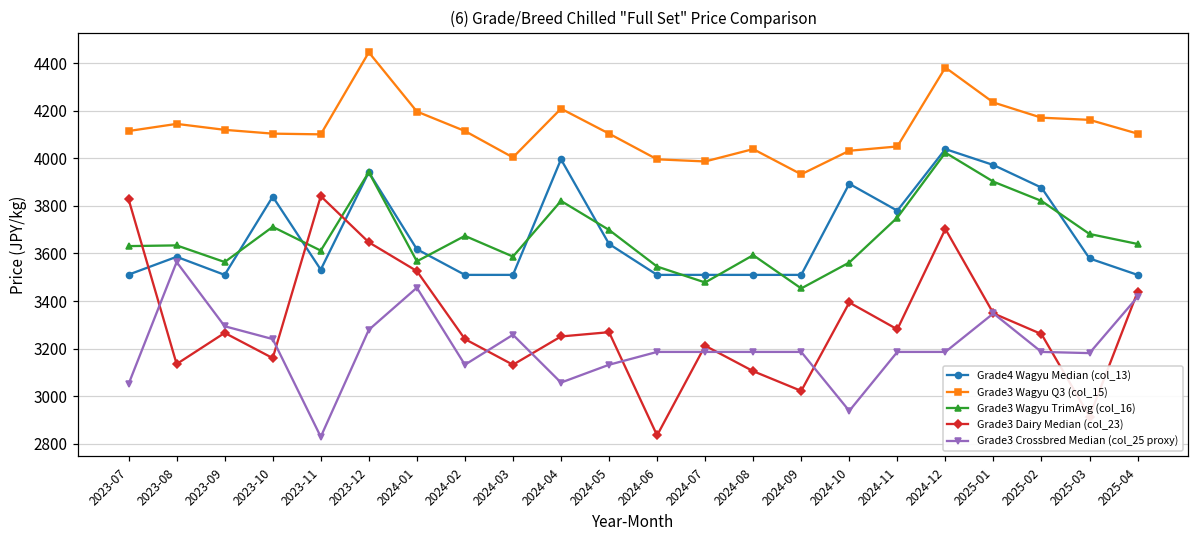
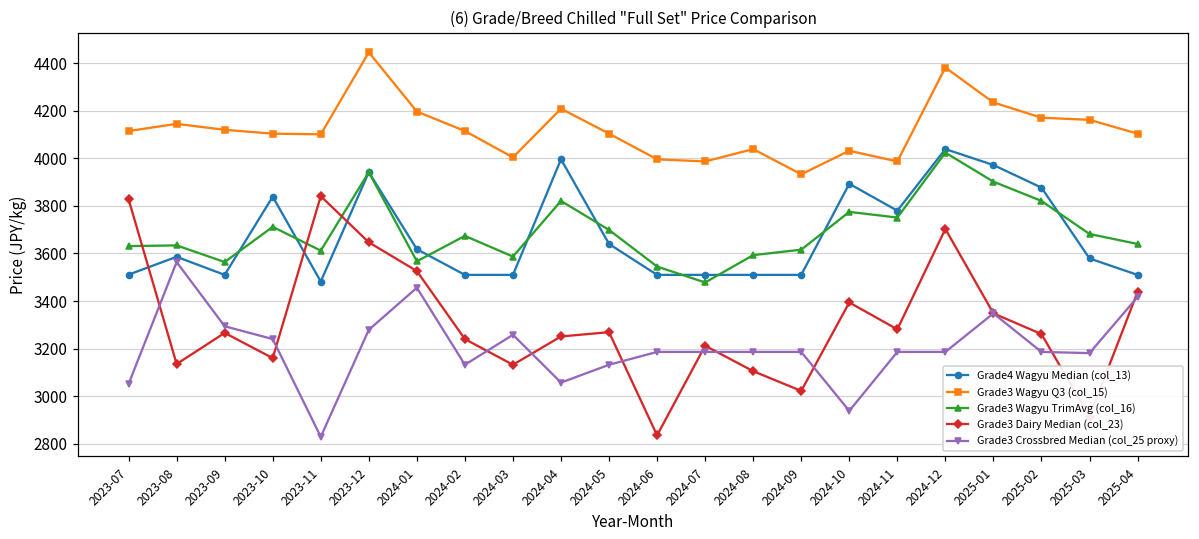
  {
    "Grade4 Wagyu Median (col_13)": {
      "2023-07": 3510,
      "2023-08": 3590,
      "2023-09": 3510,
      "2023-10": 3840,
-     "2023-11": 3530,
+     "2023-11": 3480,
      "2024-01": 3620,
      "2024-02": 3510,
      "2024-03": 3510,
      "2024-04": 4000,
      "2024-05": 3640,
      "2024-06": 3510,
      "2024-07": 3510,
      "2024-08": 3510,
      "2024-09": 3510,
      "2024-10": 3890,
      "2024-11": 3780,
      "2024-12": 4040,
      "2025-01": 3970,
      "2025-02": 3880,
      "2025-03": 3580,
      "2025-04": 3510
    },
    "Grade3 Wagyu Q3 (col_15)": {
      "2023-07": 4120,
      "2023-08": 4150,
      "2023-09": 4120,
      "2023-10": 4100,
      "2023-11": 4100,
      "2023-12": 4450,
      "2024-01": 4200,
      "2024-02": 4120,
      "2024-03": 4000,
      "2024-04": 4210,
      "2024-05": 4100,
      "2024-06": 4000,
      "2024-07": 3990,
      "2024-08": 4040,
      "2024-09": 3930,
      "2024-10": 4030,
-     "2024-11": 4050,
+     "2024-11": 3990,
      "2024-12": 4380,
      "2025-01": 4240,
      "2025-02": 4170,
      "2025-03": 4160,
      "2025-04": 4100
    },
    "Grade3 Wagyu TrimAvg (col_16)": {
      "2023-07": 3630,
      "2023-08": 3630,
      "2023-09": 3560,
      "2023-10": 3710,
      "2023-11": 3610,
      "2024-01": 3570,
      "2024-02": 3670,
      "2024-03": 3590,
      "2024-04": 3820,
      "2024-05": 3700,
      "2024-06": 3550,
      "2024-07": 3480,
      "2024-08": 3590,
-     "2024-09": 3450,
-     "2024-10": 3560,
+     "2024-09": 3620,
+     "2024-10": 3780,
      "2024-11": 3750,
      "2024-12": 4020,
      "2025-01": 3900,
      "2025-02": 3820,
      "2025-03": 3680,
      "2025-04": 3640
    },
    "Grade3 Dairy Median (col_23)": {
      "2023-07": 3830,
      "2023-08": 3140,
      "2023-09": 3270,
      "2023-10": 3160,
      "2023-11": 3840,
      "2023-12": 3650,
      "2024-01": 3530,
      "2024-02": 3240,
      "2024-03": 3130,
      "2024-04": 3250,
      "2024-05": 3270,
      "2024-06": 2840,
      "2024-07": 3210,
      "2024-08": 3110,
      "2024-09": 3020,
      "2024-10": 3390,
      "2024-11": 3280,
      "2024-12": 3700,
      "2025-02": 3260,
      "2025-04": 3440
    },
    "Grade3 Crossbred Median (col_25 proxy)": {
      "2023-07": 3050,
      "2023-08": 3560,
      "2023-09": 3290,
      "2023-10": 3240,
      "2023-11": 2830,
      "2023-12": 3280,
      "2024-01": 3460,
      "2024-02": 3130,
      "2024-03": 3260,
      "2024-04": 3060,
      "2024-05": 3130,
      "2024-06": 3190,
      "2024-07": 3190,
      "2024-08": 3190,
      "2024-09": 3190,
      "2024-10": 2940,
      "2024-11": 3190,
      "2024-12": 3190,
      "2025-02": 3190,
      "2025-03": 3180,
      "2025-04": 3420
    }
  }
